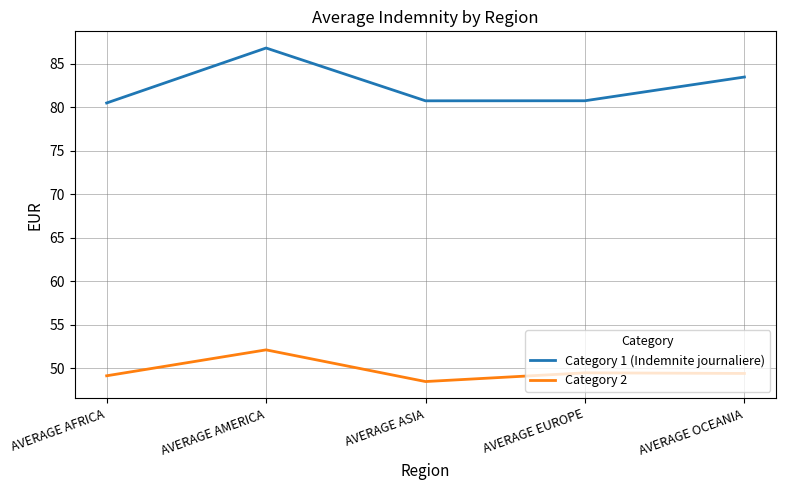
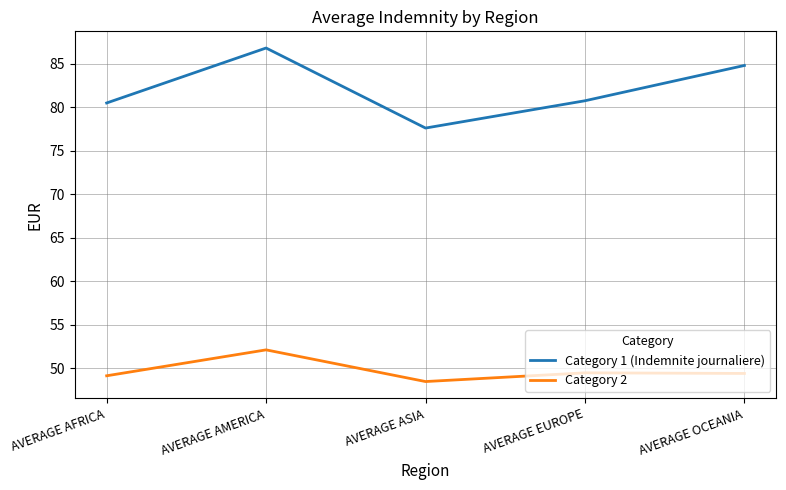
  {
    "Category 1 (Indemnite journaliere)": {
      "AVERAGE AFRICA": 81,
      "AVERAGE AMERICA": 87,
-     "AVERAGE ASIA": 81,
+     "AVERAGE ASIA": 78,
      "AVERAGE EUROPE": 81,
-     "AVERAGE OCEANIA": 83
+     "AVERAGE OCEANIA": 85
    },
    "Category 2": {
      "AVERAGE AFRICA": 49,
      "AVERAGE AMERICA": 52,
      "AVERAGE ASIA": 48
    }
  }
